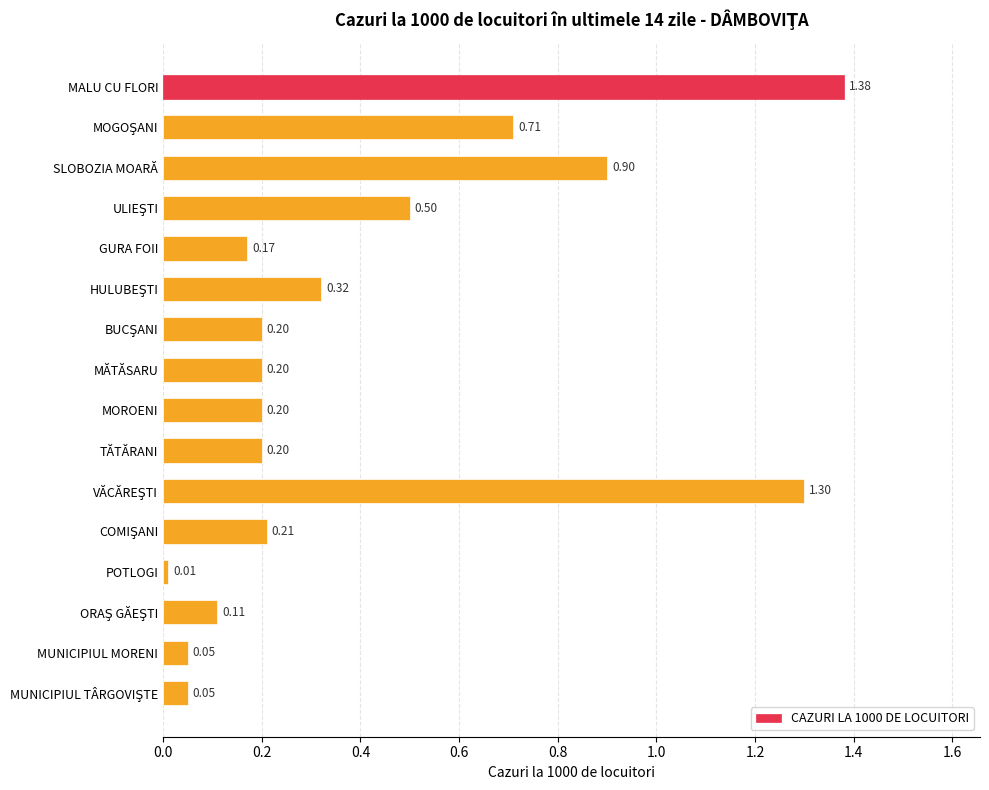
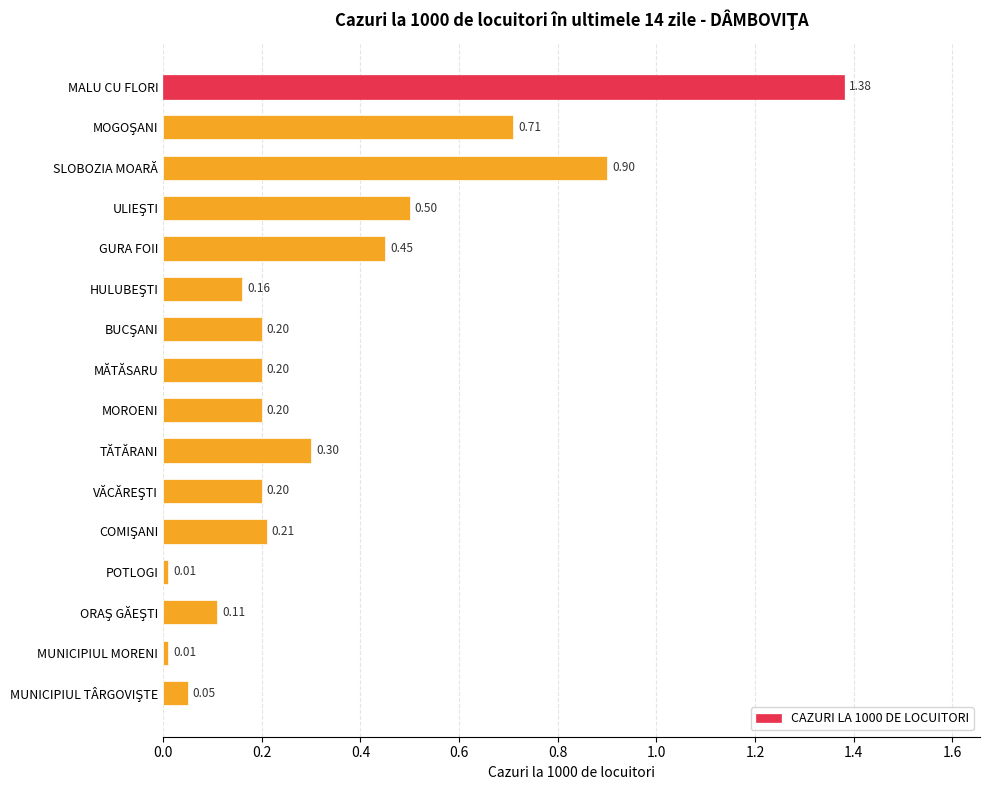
  {
    "MALU CU FLORI": 1.38,
    "MOGOŞANI": 0.71,
    "SLOBOZIA MOARĂ": 0.90,
    "ULIEŞTI": 0.50,
-   "GURA FOII": 0.17,
-   "HULUBEŞTI": 0.32,
+   "GURA FOII": 0.45,
+   "HULUBEŞTI": 0.16,
    "BUCŞANI": 0.20,
    "MĂTĂSARU": 0.20,
    "MOROENI": 0.20,
-   "TĂTĂRANI": 0.20,
-   "VĂCĂREŞTI": 1.30,
+   "TĂTĂRANI": 0.30,
+   "VĂCĂREŞTI": 0.20,
    "COMIŞANI": 0.21,
    "POTLOGI": 0.01,
    "ORAŞ GĂEŞTI": 0.11,
-   "MUNICIPIUL MORENI": 0.05,
+   "MUNICIPIUL MORENI": 0.01,
    "MUNICIPIUL TÂRGOVIŞTE": 0.05
  }
